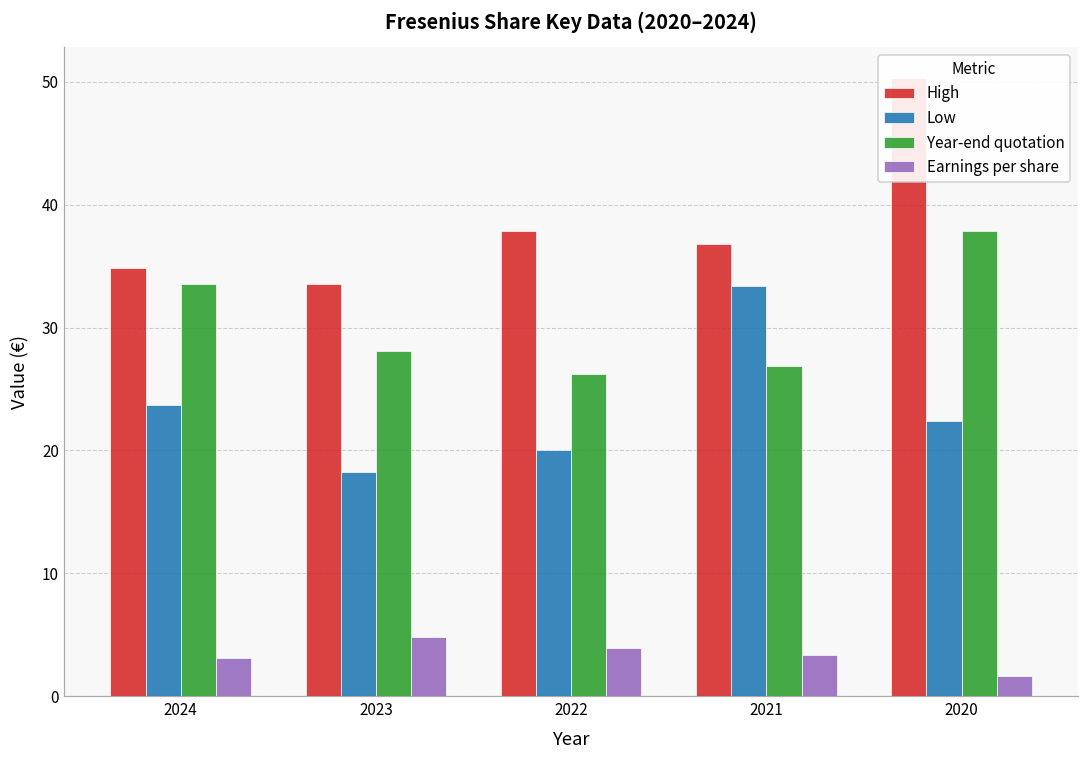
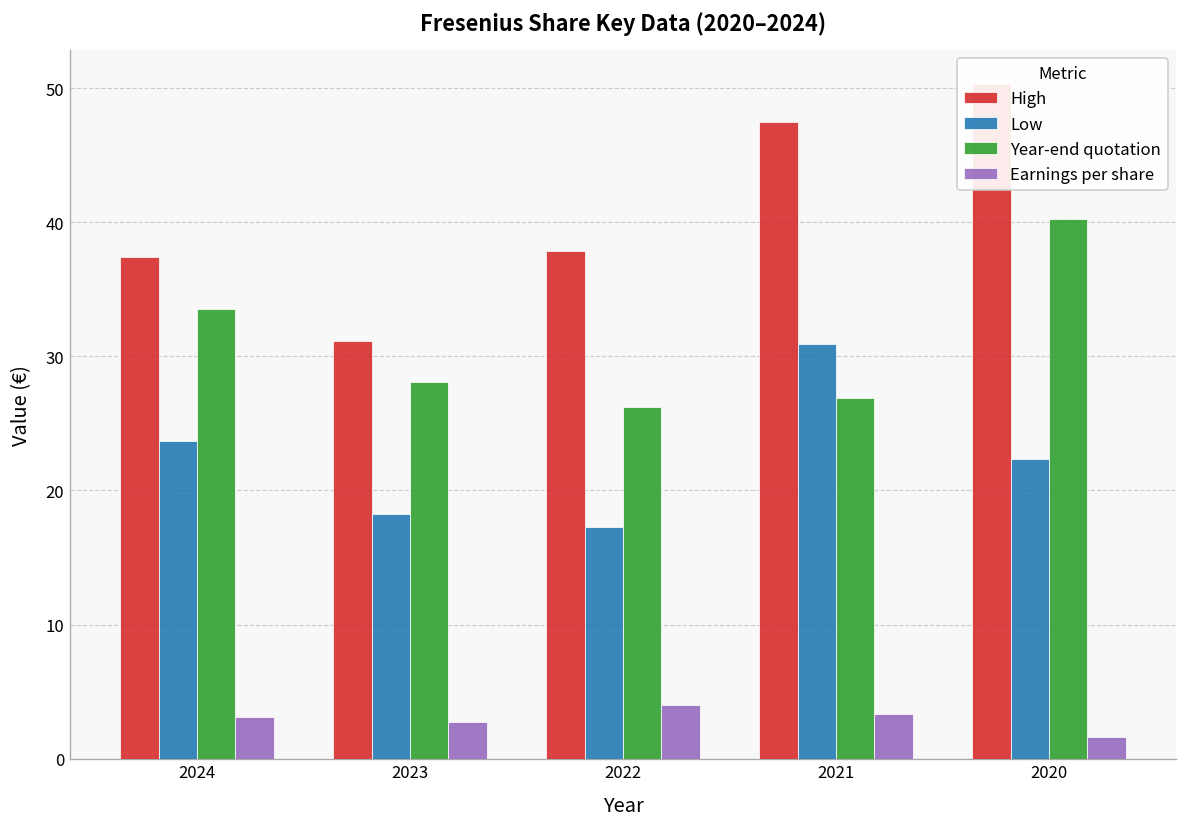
  {
    "High": {
-     "2024": 34.9,
-     "2023": 33.6,
+     "2024": 37.4,
+     "2023": 31.1,
      "2022": 37.9,
-     "2021": 36.8
+     "2021": 47.4
    },
    "Low": {
      "2024": 23.7,
      "2023": 18.3,
-     "2022": 20.0,
-     "2021": 33.4,
+     "2022": 17.3,
+     "2021": 30.9,
      "2020": 22.4
    },
    "Year-end quotation": {
      "2024": 33.5,
      "2023": 28.1,
      "2022": 26.3,
      "2021": 26.9,
-     "2020": 37.8
+     "2020": 40.2
    },
    "Earnings per share": {
      "2024": 3.1,
-     "2023": 4.8,
+     "2023": 2.7,
      "2022": 4.0,
      "2021": 3.4,
      "2020": 1.6
    }
  }
